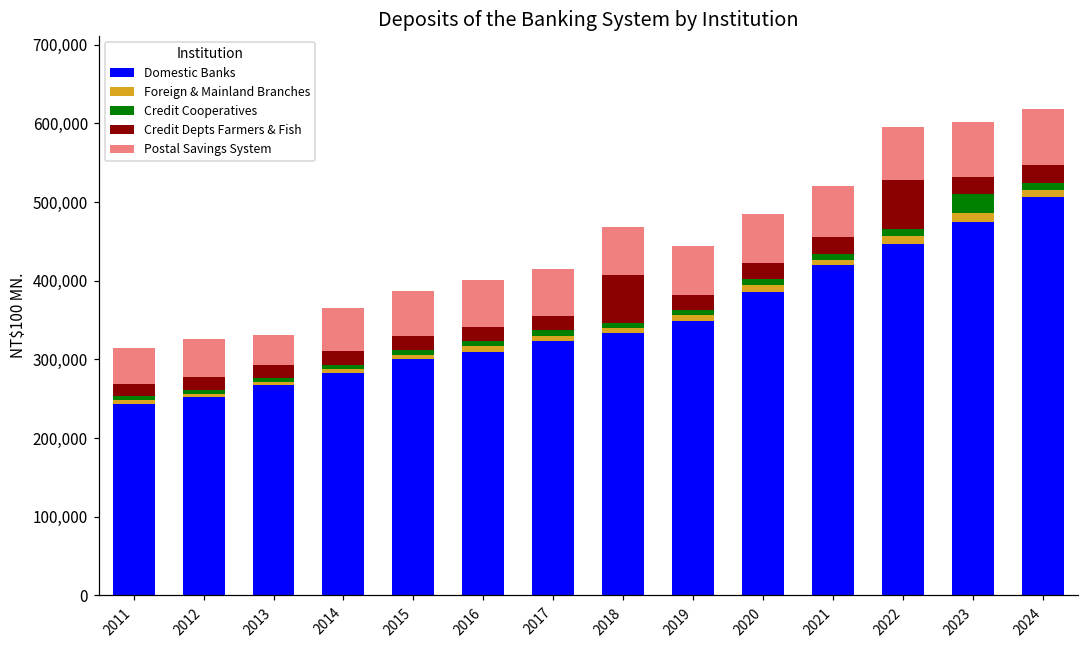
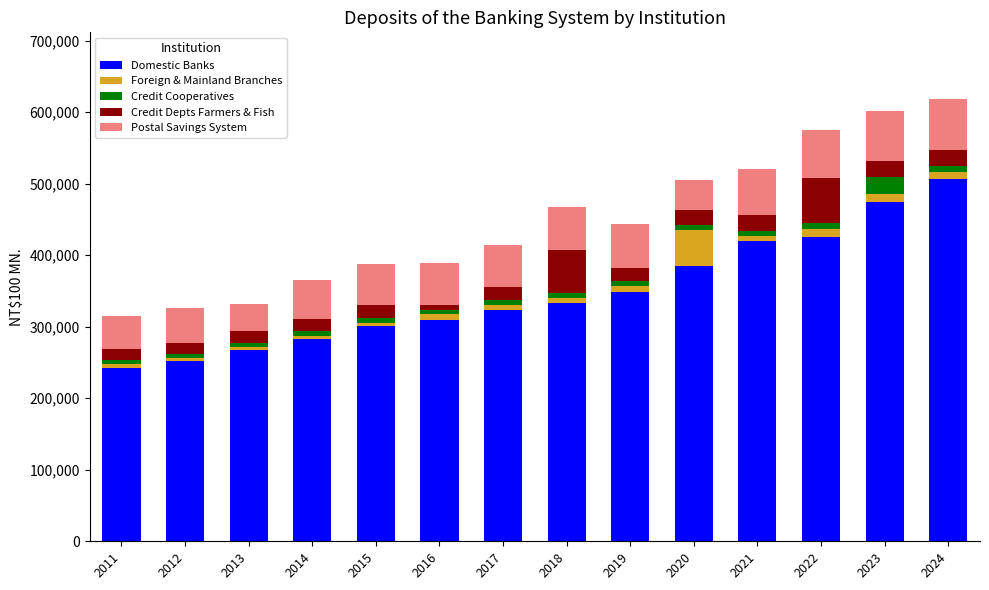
  {
    "Domestic Banks": {
      "2011": "240,000",
      "2012": "250,000",
      "2013": "270,000",
      "2014": "280,000",
      "2015": "300,000",
      "2016": "310,000",
      "2017": "320,000",
      "2018": "330,000",
      "2019": "350,000",
      "2020": "390,000",
      "2021": "420,000",
-     "2022": "450,000",
+     "2022": "430,000",
      "2023": "470,000",
      "2024": "510,000"
    },
    "Foreign & Mainland Branches": {
      "2011": "0",
      "2014": "0",
      "2015": "10,000",
      "2016": "10,000",
      "2017": "10,000",
      "2018": "10,000",
      "2019": "10,000",
-     "2020": "10,000",
+     "2020": "50,000",
      "2021": "10,000",
      "2022": "10,000",
      "2023": "10,000",
      "2024": "10,000"
    },
    "Credit Cooperatives": {
      "2011": "10,000",
      "2012": "10,000",
      "2013": "10,000",
      "2014": "10,000",
      "2015": "10,000",
      "2016": "10,000",
      "2017": "10,000",
      "2018": "10,000",
      "2019": "10,000",
      "2020": "10,000",
      "2021": "10,000",
      "2022": "10,000",
      "2023": "20,000",
      "2024": "10,000"
    },
    "Credit Depts Farmers & Fish": {
      "2011": "20,000",
      "2012": "20,000",
      "2013": "20,000",
      "2014": "20,000",
      "2015": "20,000",
-     "2016": "20,000",
+     "2016": "10,000",
      "2017": "20,000",
      "2018": "60,000",
      "2019": "20,000",
      "2020": "20,000",
      "2021": "20,000",
      "2022": "60,000",
      "2023": "20,000",
      "2024": "20,000"
    },
    "Postal Savings System": {
      "2011": "50,000",
      "2012": "50,000",
      "2013": "40,000",
      "2014": "50,000",
      "2015": "60,000",
      "2016": "60,000",
      "2017": "60,000",
      "2018": "60,000",
      "2019": "60,000",
-     "2020": "60,000",
+     "2020": "40,000",
      "2021": "60,000",
      "2022": "70,000",
      "2023": "70,000",
      "2024": "70,000"
    }
  }
